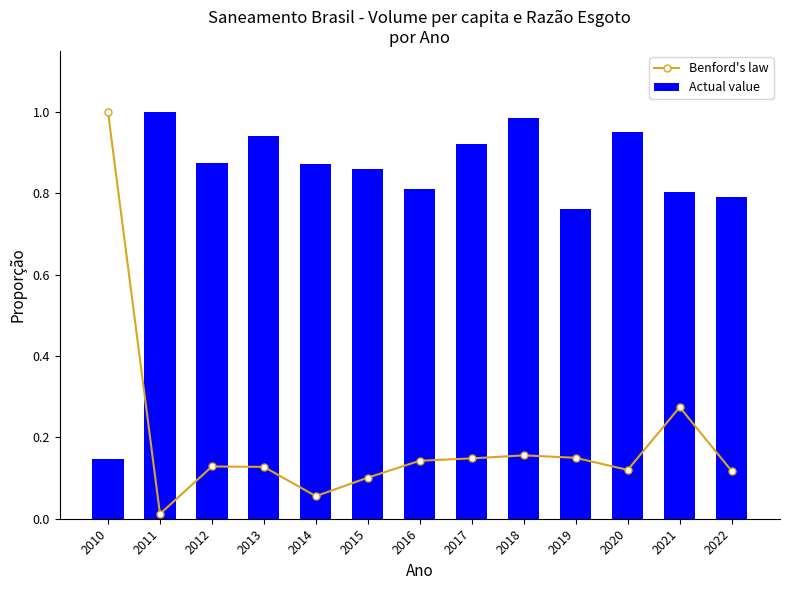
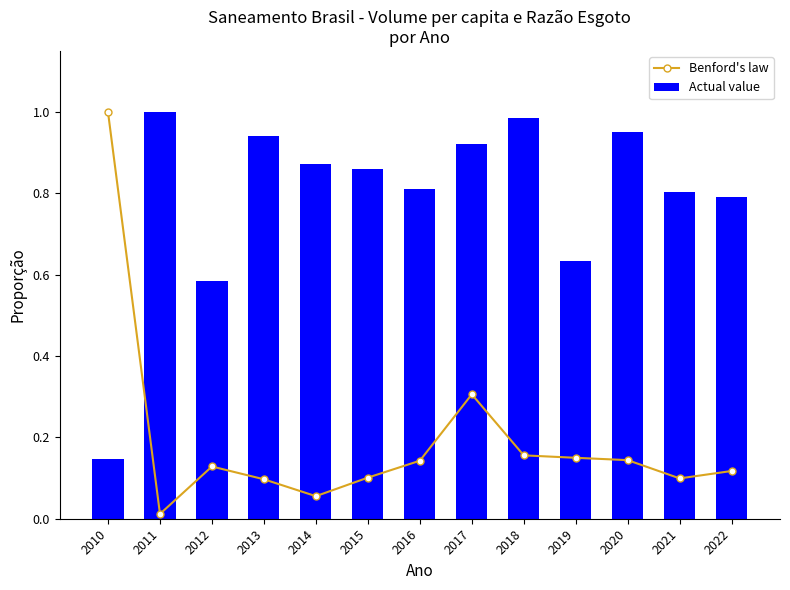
  {
    "Benford's law": {
      "2010": 1.00,
      "2011": 0.01,
      "2012": 0.13,
-     "2013": 0.13,
+     "2013": 0.10,
      "2014": 0.06,
      "2015": 0.10,
      "2016": 0.14,
-     "2017": 0.15,
+     "2017": 0.31,
      "2018": 0.16,
      "2019": 0.15,
-     "2020": 0.12,
-     "2021": 0.27,
+     "2020": 0.14,
+     "2021": 0.10,
      "2022": 0.12
    },
    "Actual value": {
      "2010": 0.15,
      "2011": 1.00,
-     "2012": 0.87,
+     "2012": 0.58,
      "2013": 0.94,
      "2014": 0.87,
      "2015": 0.86,
      "2016": 0.81,
      "2017": 0.92,
      "2018": 0.99,
-     "2019": 0.76,
+     "2019": 0.63,
      "2020": 0.95,
      "2021": 0.80,
      "2022": 0.79
    }
  }
